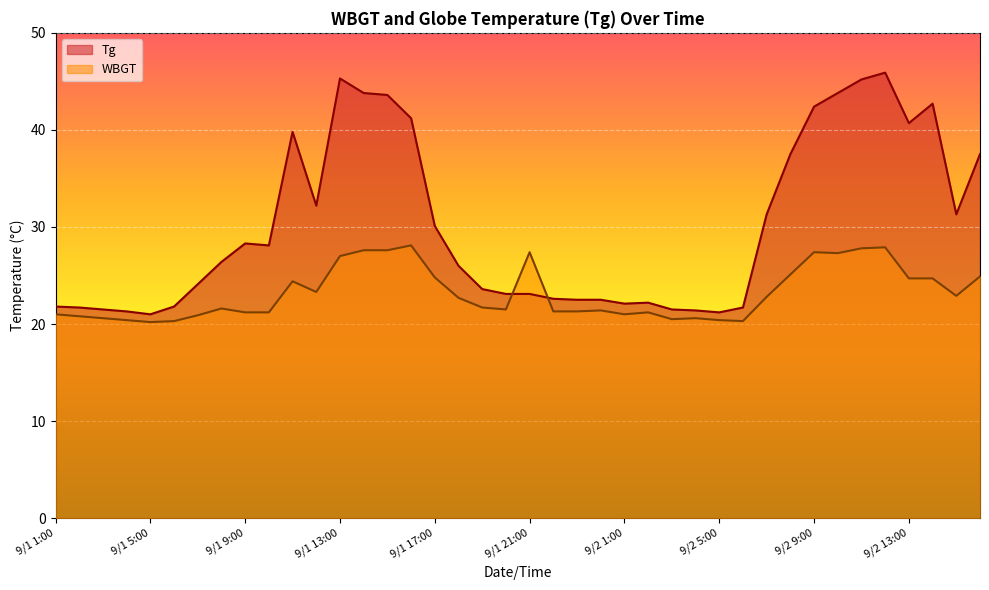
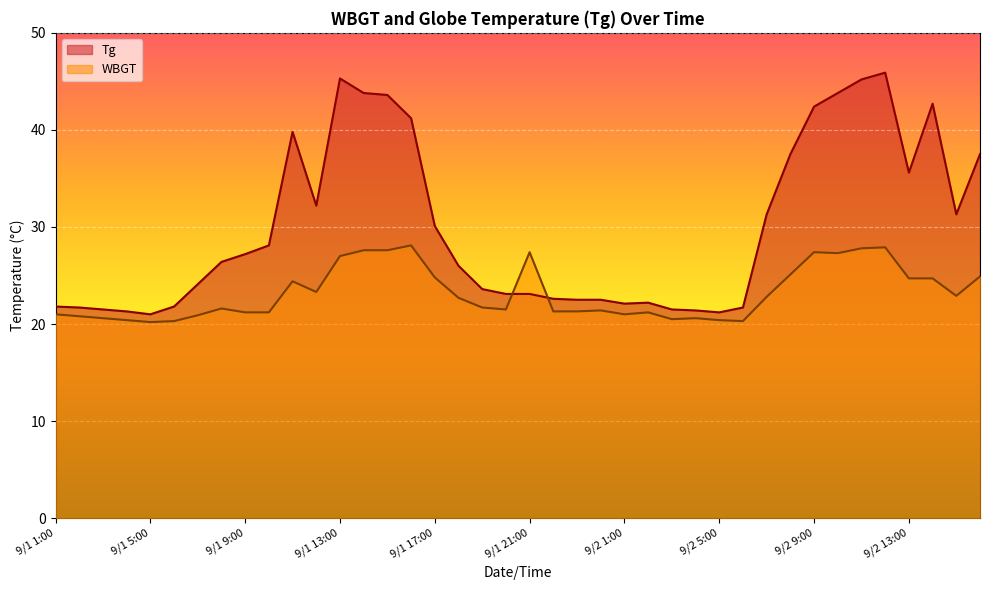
  {
    "Tg": {
      "9/1 1:00": 22,
      "9/1 5:00": 21,
-     "9/1 9:00": 28,
+     "9/1 9:00": 27,
      "9/1 13:00": 45,
      "9/1 17:00": 30,
      "9/1 21:00": 23,
      "9/2 1:00": 22,
      "9/2 5:00": 21,
      "9/2 9:00": 42,
-     "9/2 13:00": 41
+     "9/2 13:00": 36
    },
    "WBGT": {
      "9/1 1:00": 21,
      "9/1 5:00": 20,
      "9/1 9:00": 21,
      "9/1 13:00": 27,
      "9/1 17:00": 25,
      "9/1 21:00": 27,
      "9/2 1:00": 21,
      "9/2 5:00": 20,
      "9/2 9:00": 27,
      "9/2 13:00": 25
    }
  }
